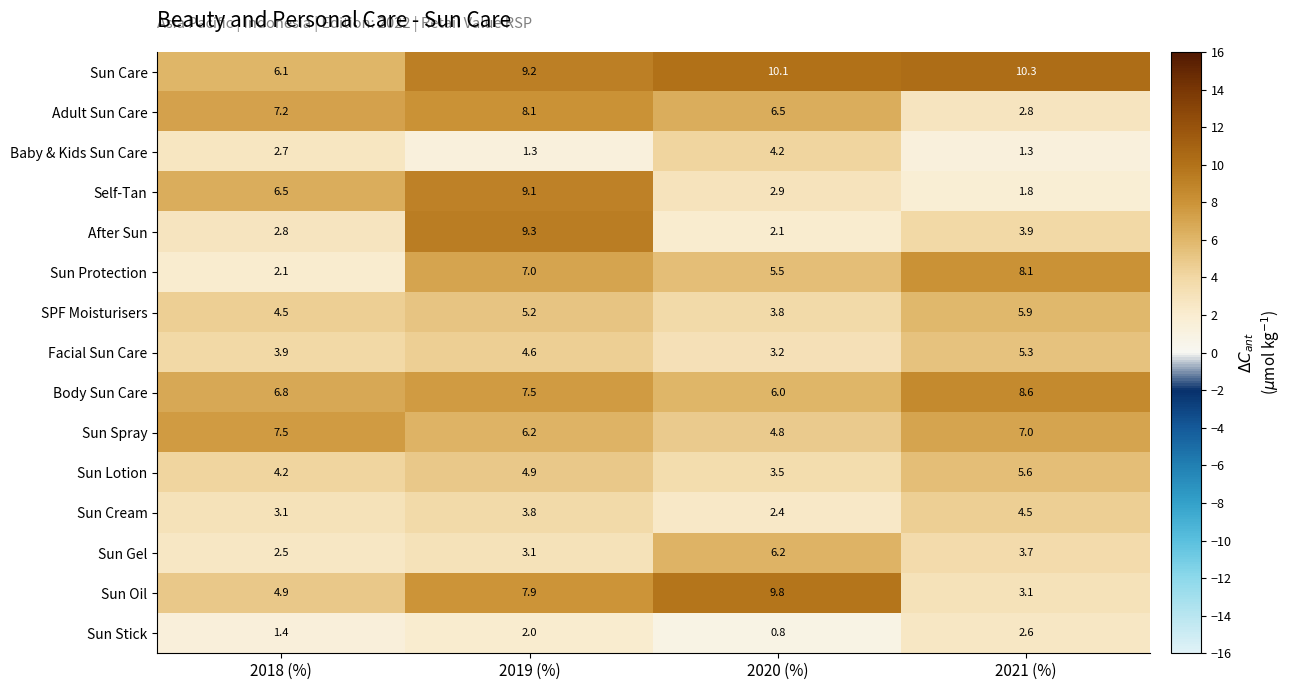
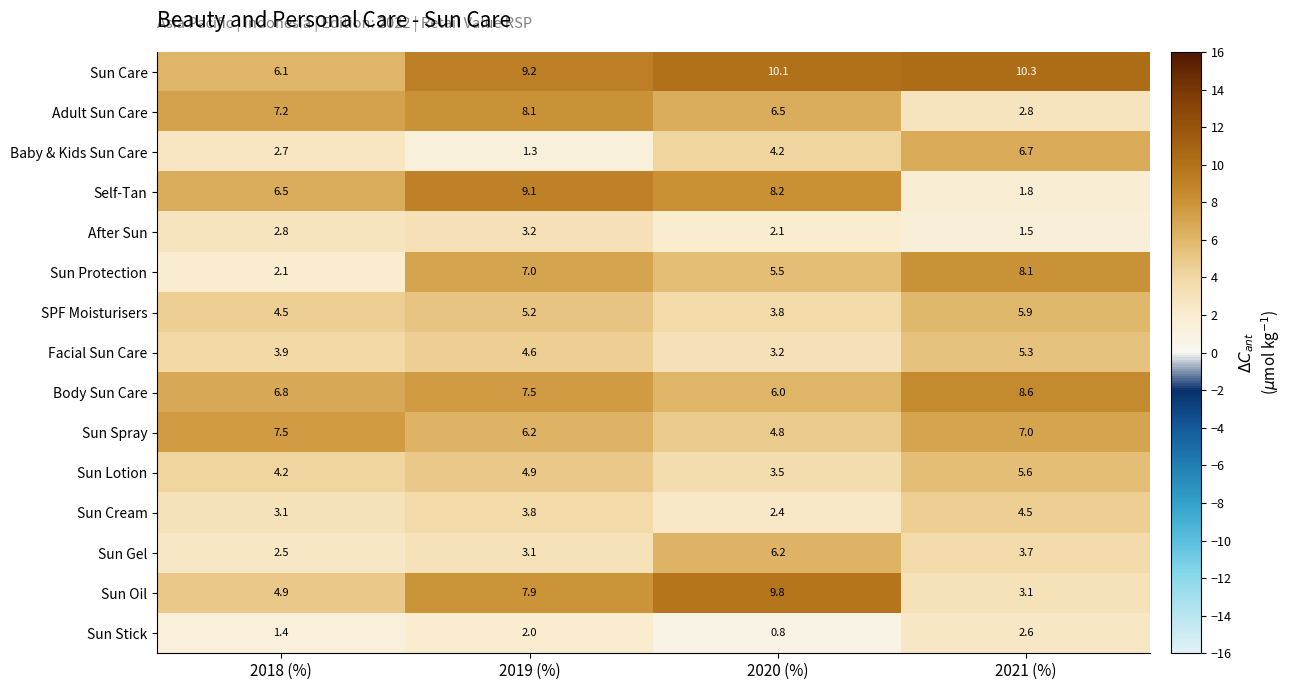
  {
    "Sun Care": {
      "2018 (%)": 6.1,
      "2019 (%)": 9.2,
      "2020 (%)": 10.1,
      "2021 (%)": 10.3
    },
    "Adult Sun Care": {
      "2018 (%)": 7.2,
      "2019 (%)": 8.1,
      "2020 (%)": 6.5,
      "2021 (%)": 2.8
    },
    "Baby & Kids Sun Care": {
      "2018 (%)": 2.7,
      "2019 (%)": 1.3,
      "2020 (%)": 4.2,
-     "2021 (%)": 1.3
+     "2021 (%)": 6.7
    },
    "Self-Tan": {
      "2018 (%)": 6.5,
      "2019 (%)": 9.1,
-     "2020 (%)": 2.9,
+     "2020 (%)": 8.2,
      "2021 (%)": 1.8
    },
    "After Sun": {
      "2018 (%)": 2.8,
-     "2019 (%)": 9.3,
+     "2019 (%)": 3.2,
      "2020 (%)": 2.1,
-     "2021 (%)": 3.9
+     "2021 (%)": 1.5
    },
    "Sun Protection": {
      "2018 (%)": 2.1,
      "2019 (%)": 7.0,
      "2020 (%)": 5.5,
      "2021 (%)": 8.1
    },
    "SPF Moisturisers": {
      "2018 (%)": 4.5,
      "2019 (%)": 5.2,
      "2020 (%)": 3.8,
      "2021 (%)": 5.9
    },
    "Facial Sun Care": {
      "2018 (%)": 3.9,
      "2019 (%)": 4.6,
      "2020 (%)": 3.2,
      "2021 (%)": 5.3
    },
    "Body Sun Care": {
      "2018 (%)": 6.8,
      "2019 (%)": 7.5,
      "2020 (%)": 6.0,
      "2021 (%)": 8.6
    },
    "Sun Spray": {
      "2018 (%)": 7.5,
      "2019 (%)": 6.2,
      "2020 (%)": 4.8,
      "2021 (%)": 7.0
    },
    "Sun Lotion": {
      "2018 (%)": 4.2,
      "2019 (%)": 4.9,
      "2020 (%)": 3.5,
      "2021 (%)": 5.6
    },
    "Sun Cream": {
      "2018 (%)": 3.1,
      "2019 (%)": 3.8,
      "2020 (%)": 2.4,
      "2021 (%)": 4.5
    },
    "Sun Gel": {
      "2018 (%)": 2.5,
      "2019 (%)": 3.1,
      "2020 (%)": 6.2,
      "2021 (%)": 3.7
    },
    "Sun Oil": {
      "2018 (%)": 4.9,
      "2019 (%)": 7.9,
      "2020 (%)": 9.8,
      "2021 (%)": 3.1
    },
    "Sun Stick": {
      "2018 (%)": 1.4,
      "2019 (%)": 2.0,
      "2020 (%)": 0.8,
      "2021 (%)": 2.6
    }
  }
